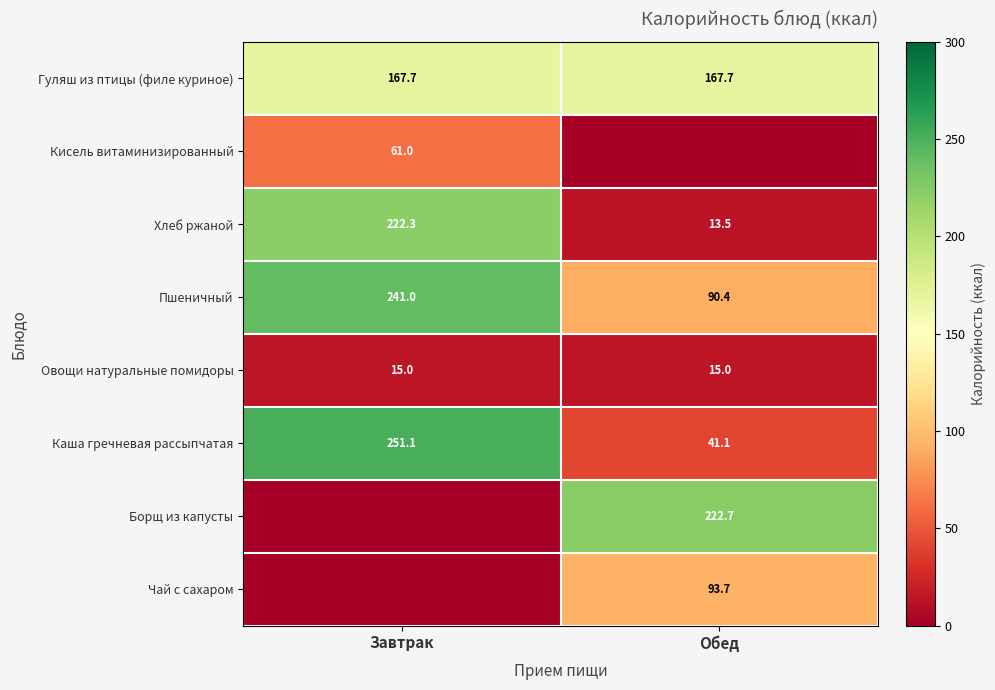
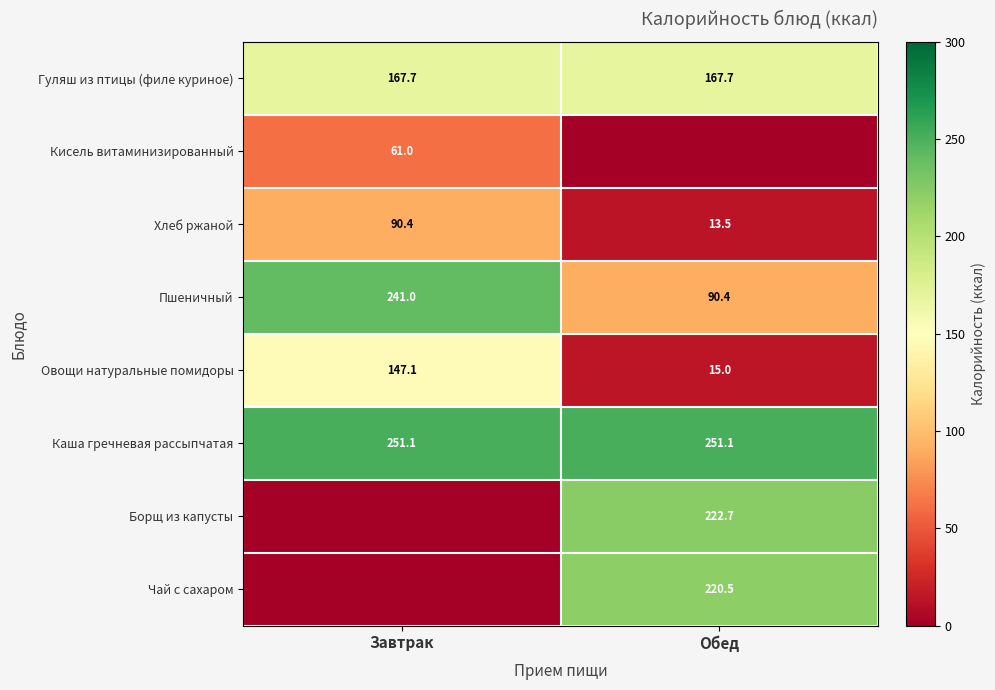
  {
    "Гуляш из птицы (филе куриное)": {
      "Завтрак": 167.7,
      "Обед": 167.7
    },
    "Кисель витаминизированный": {
      "Завтрак": 61.0
    },
    "Хлеб ржаной": {
-     "Завтрак": 222.3,
+     "Завтрак": 90.4,
      "Обед": 13.5
    },
    "Пшеничный": {
      "Завтрак": 241.0,
      "Обед": 90.4
    },
    "Овощи натуральные помидоры": {
-     "Завтрак": 15.0,
+     "Завтрак": 147.1,
      "Обед": 15.0
    },
    "Каша гречневая рассыпчатая": {
      "Завтрак": 251.1,
-     "Обед": 41.1
+     "Обед": 251.1
    },
    "Борщ из капусты": {
      "Обед": 222.7
    },
    "Чай с сахаром": {
-     "Обед": 93.7
+     "Обед": 220.5
    }
  }
